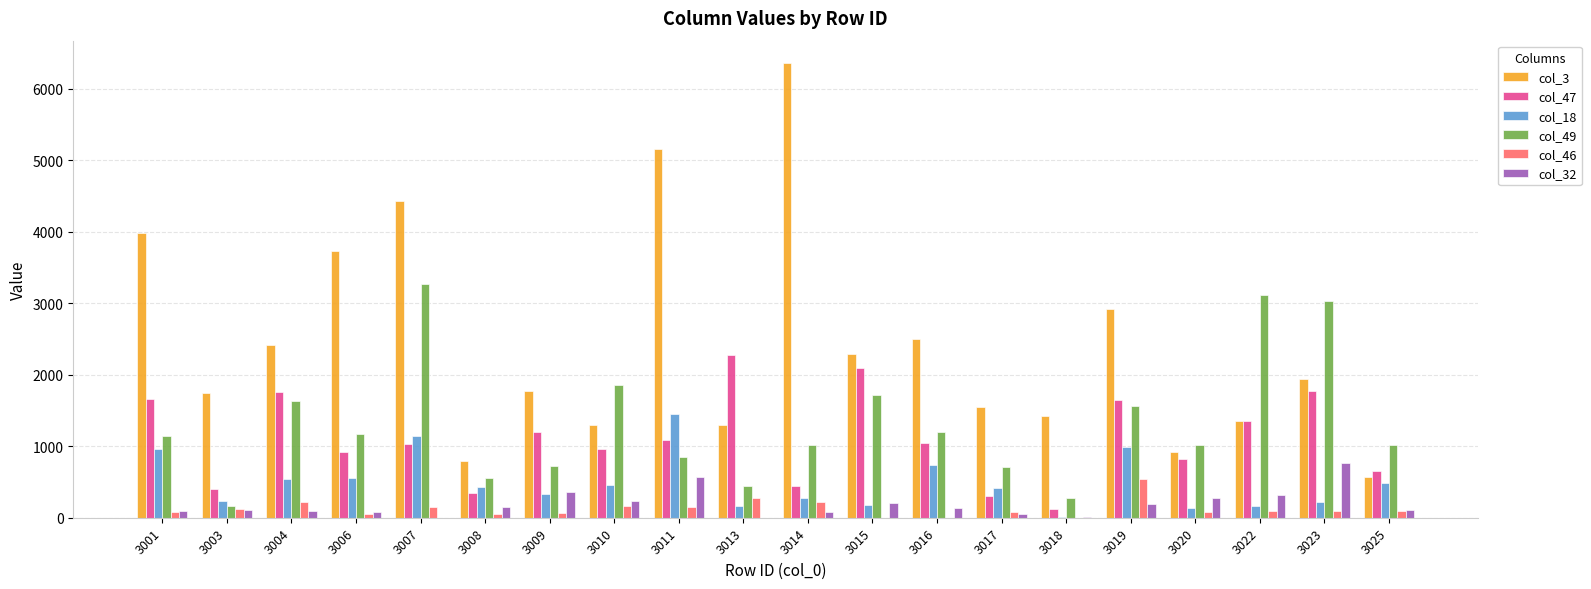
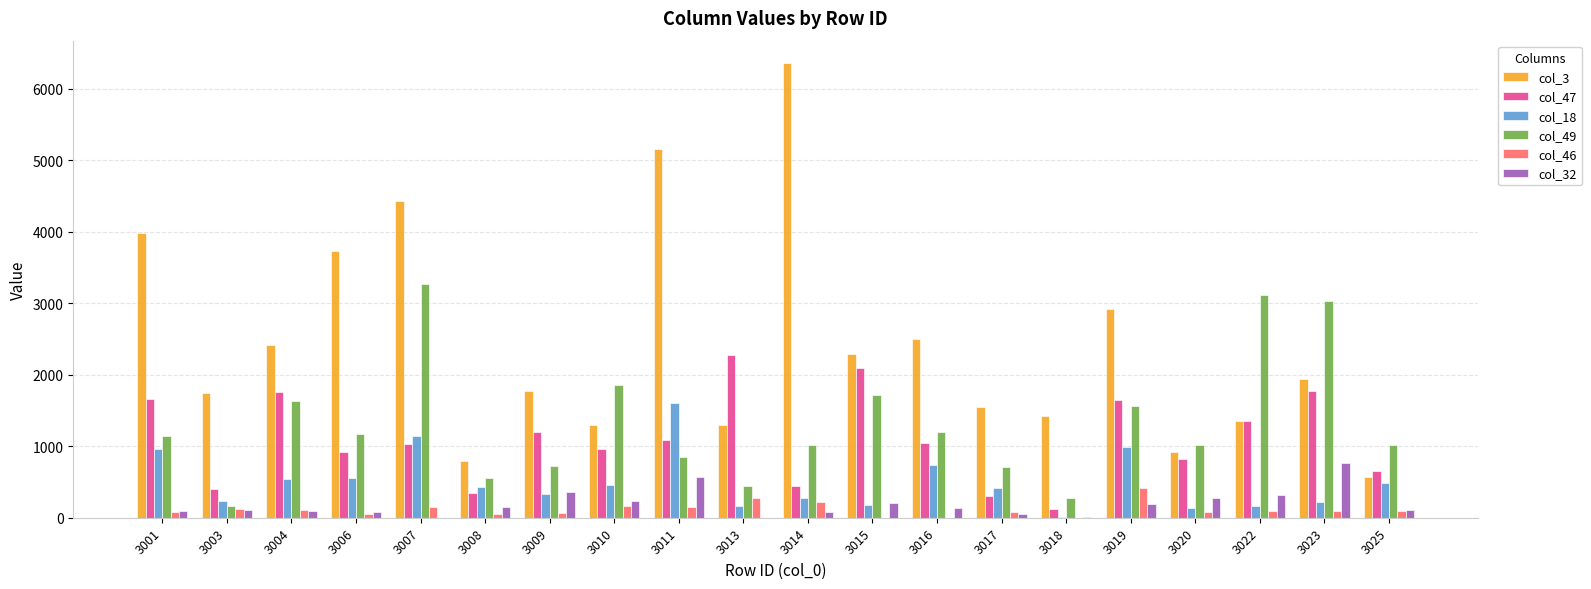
  {
    "col_3": {
      "3001": 4000,
      "3003": 1700,
      "3004": 2400,
      "3006": 3700,
      "3007": 4400,
      "3008": 800,
      "3009": 1800,
      "3010": 1300,
      "3011": 5200,
      "3013": 1300,
      "3014": 6400,
      "3015": 2300,
      "3016": 2500,
      "3017": 1600,
      "3018": 1400,
      "3019": 2900,
      "3020": 900,
      "3022": 1300,
      "3023": 1900,
      "3025": 600
    },
    "col_47": {
      "3001": 1700,
      "3003": 400,
      "3004": 1800,
      "3006": 900,
      "3007": 1000,
      "3008": 300,
      "3009": 1200,
      "3010": 1000,
      "3011": 1100,
      "3013": 2300,
      "3014": 400,
      "3015": 2100,
      "3016": 1000,
      "3017": 300,
      "3018": 100,
      "3019": 1700,
      "3020": 800,
      "3022": 1400,
      "3023": 1800,
      "3025": 600
    },
    "col_18": {
      "3001": 1000,
      "3003": 200,
      "3004": 500,
      "3006": 600,
      "3007": 1100,
      "3008": 400,
      "3009": 300,
      "3010": 500,
-     "3011": 1500,
+     "3011": 1600,
      "3013": 200,
      "3014": 300,
      "3015": 200,
      "3016": 700,
      "3017": 400,
      "3019": 1000,
      "3020": 100,
      "3022": 200,
      "3023": 200,
      "3025": 500
    },
    "col_49": {
      "3001": 1100,
      "3003": 200,
      "3004": 1600,
      "3006": 1200,
      "3007": 3300,
      "3008": 600,
      "3009": 700,
      "3010": 1900,
      "3011": 800,
      "3013": 400,
      "3014": 1000,
      "3015": 1700,
      "3016": 1200,
      "3017": 700,
      "3018": 300,
      "3019": 1600,
      "3020": 1000,
      "3022": 3100,
      "3023": 3000,
      "3025": 1000
    },
    "col_46": {
      "3001": 100,
      "3003": 100,
-     "3004": 200,
+     "3004": 100,
      "3006": 100,
      "3007": 100,
      "3008": 100,
      "3009": 100,
      "3010": 200,
      "3011": 100,
      "3013": 300,
      "3014": 200,
      "3017": 100,
      "3018": 0,
-     "3019": 500,
+     "3019": 400,
      "3020": 100,
      "3022": 100,
      "3023": 100,
      "3025": 100
    },
    "col_32": {
      "3001": 100,
      "3003": 100,
      "3004": 100,
      "3006": 100,
      "3007": 0,
      "3008": 200,
      "3009": 400,
      "3010": 200,
      "3011": 600,
      "3013": 0,
      "3014": 100,
      "3015": 200,
      "3016": 100,
      "3017": 100,
      "3019": 200,
      "3020": 300,
      "3022": 300,
      "3023": 800,
      "3025": 100
    }
  }
